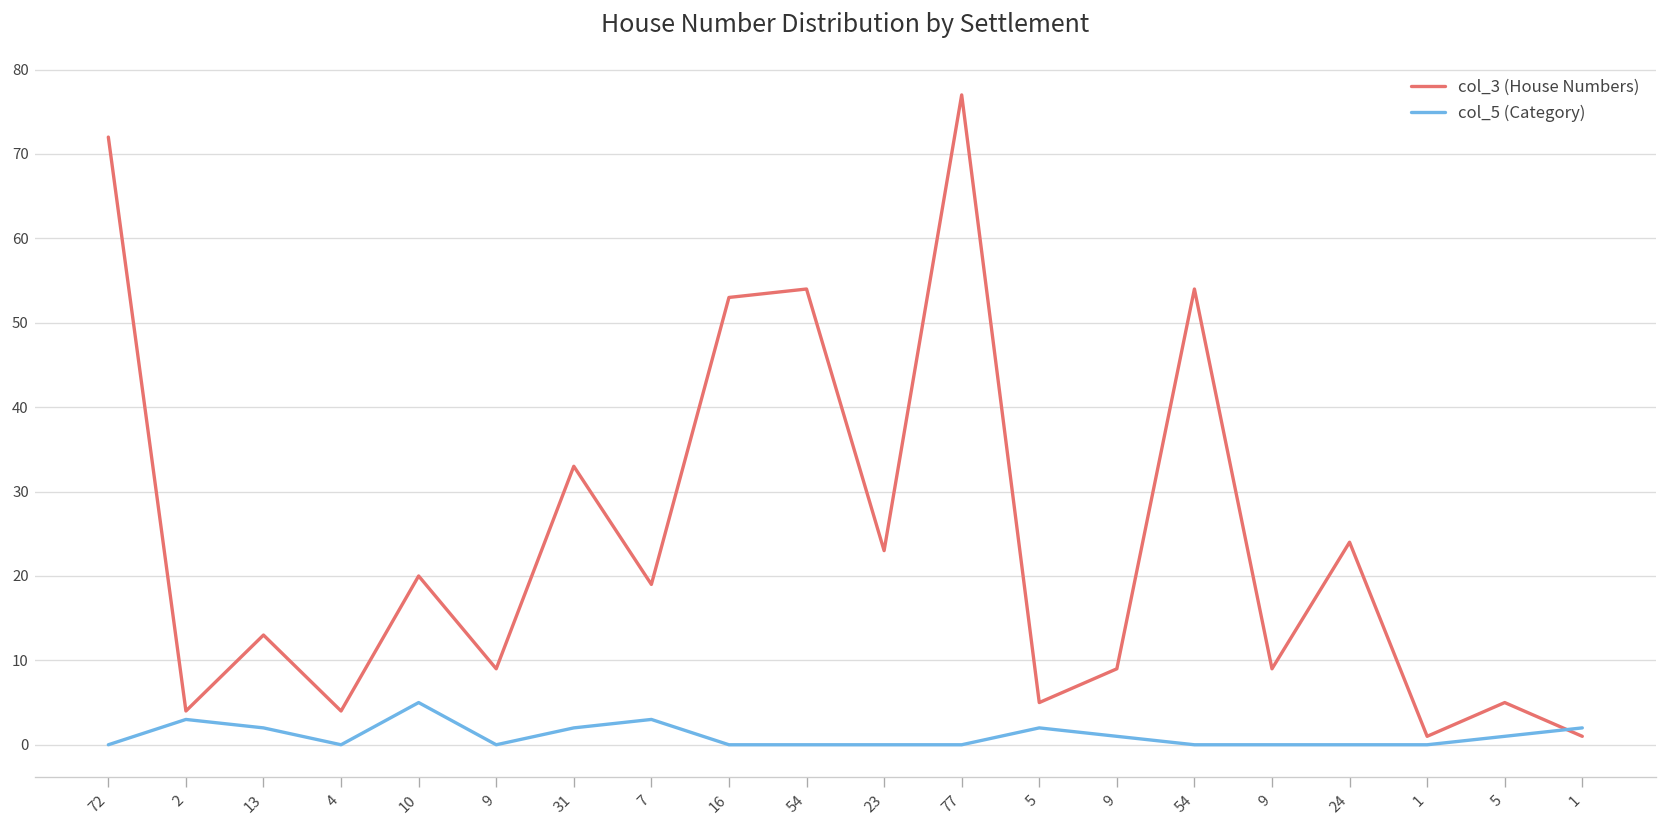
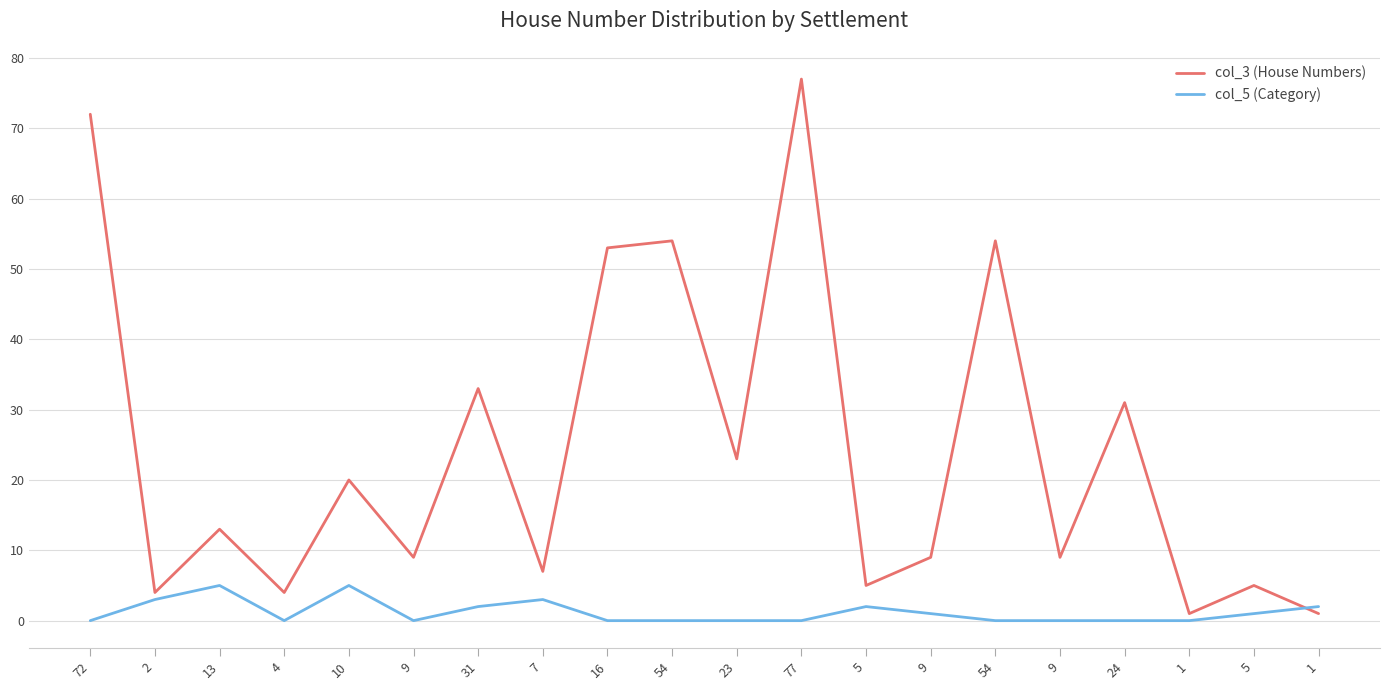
  {
    "col_3 (House Numbers)": {
      "72": 72,
      "2": 4,
      "13": 13,
      "4": 4,
      "10": 20,
      "31": 33,
-     "7": 19,
+     "7": 7,
      "16": 53,
      "23": 23,
      "77": 77,
-     "24": 24
+     "24": 31
    },
    "col_5 (Category)": {
      "72": 0,
      "2": 3,
-     "13": 2,
+     "13": 5,
      "4": 0,
      "10": 5,
      "31": 2,
      "7": 3,
      "16": 0,
      "23": 0,
      "77": 0,
      "24": 0
    }
  }
